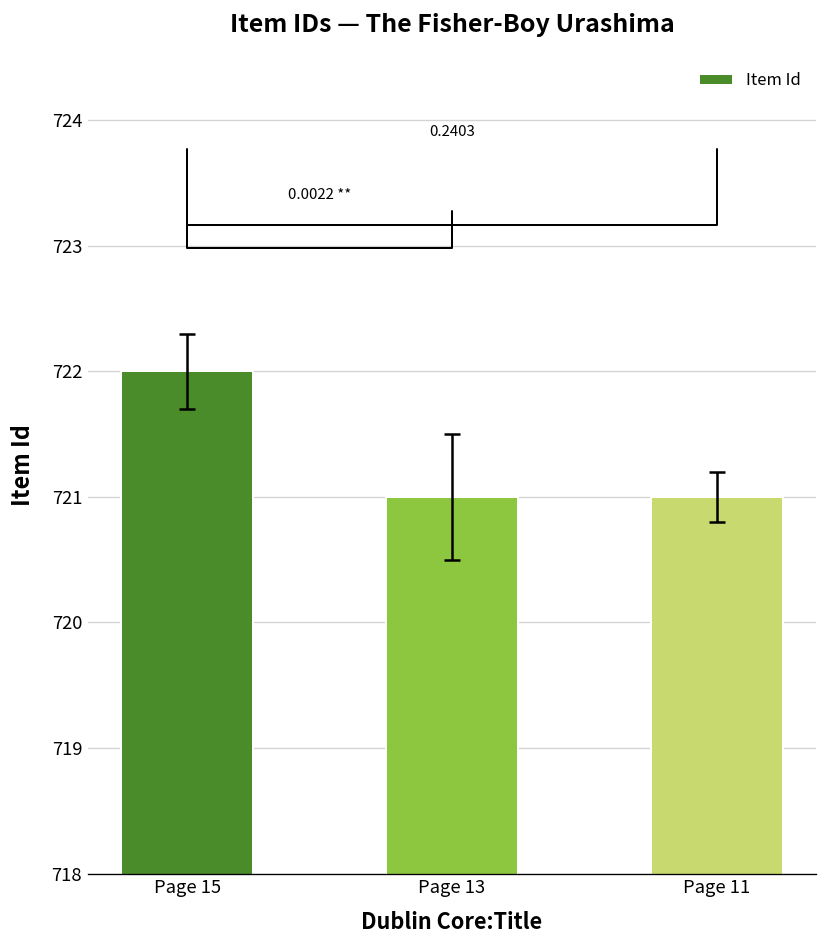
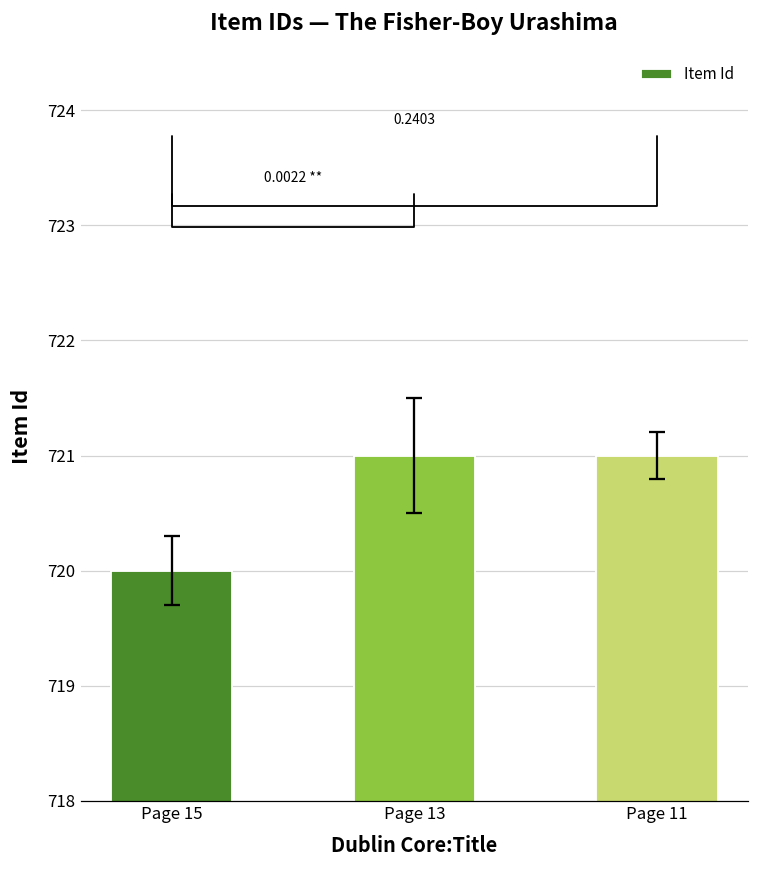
  {
    "Item Id": {
-     "Page 15": 722,
+     "Page 15": 720,
      "Page 13": 721,
      "Page 11": 721
    }
  }
